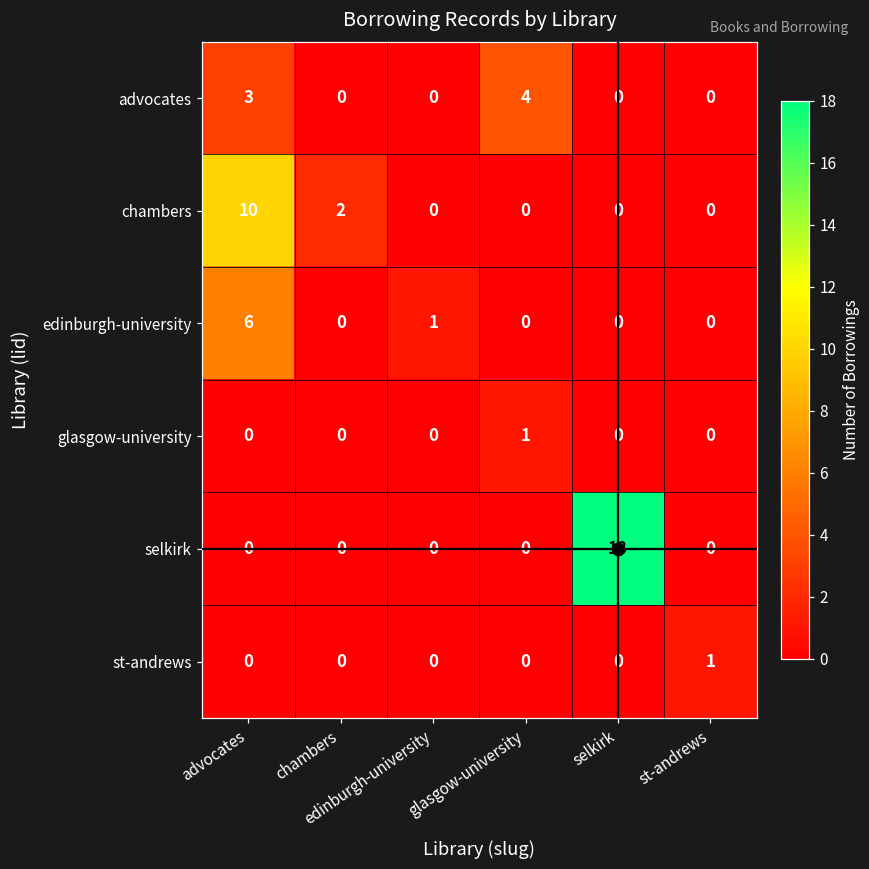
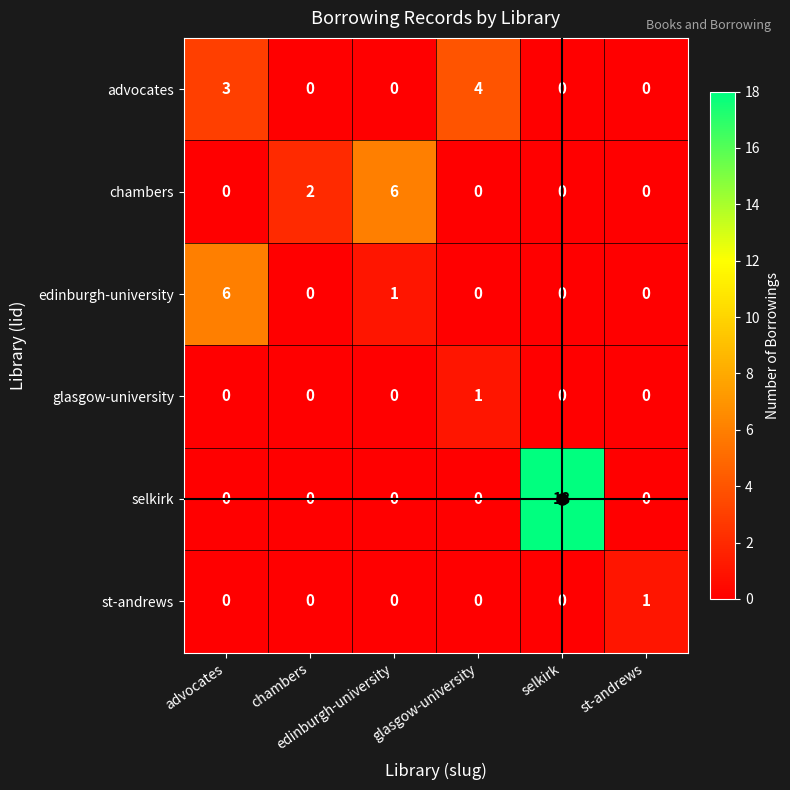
  {
    "advocates": {
      "advocates": 3,
      "chambers": 0,
      "edinburgh-university": 0,
      "glasgow-university": 4,
      "selkirk": 0,
      "st-andrews": 0
    },
    "chambers": {
-     "advocates": 10,
+     "advocates": 0,
      "chambers": 2,
-     "edinburgh-university": 0,
+     "edinburgh-university": 6,
      "glasgow-university": 0,
      "selkirk": 0,
      "st-andrews": 0
    },
    "edinburgh-university": {
      "advocates": 6,
      "chambers": 0,
      "edinburgh-university": 1,
      "glasgow-university": 0,
      "selkirk": 0,
      "st-andrews": 0
    },
    "glasgow-university": {
      "advocates": 0,
      "chambers": 0,
      "edinburgh-university": 0,
      "glasgow-university": 1,
      "selkirk": 0,
      "st-andrews": 0
    },
    "selkirk": {
      "advocates": 0,
      "chambers": 0,
      "edinburgh-university": 0,
      "glasgow-university": 0,
      "st-andrews": 0
    },
    "st-andrews": {
      "advocates": 0,
      "chambers": 0,
      "edinburgh-university": 0,
      "glasgow-university": 0,
      "selkirk": 0,
      "st-andrews": 1
    }
  }
